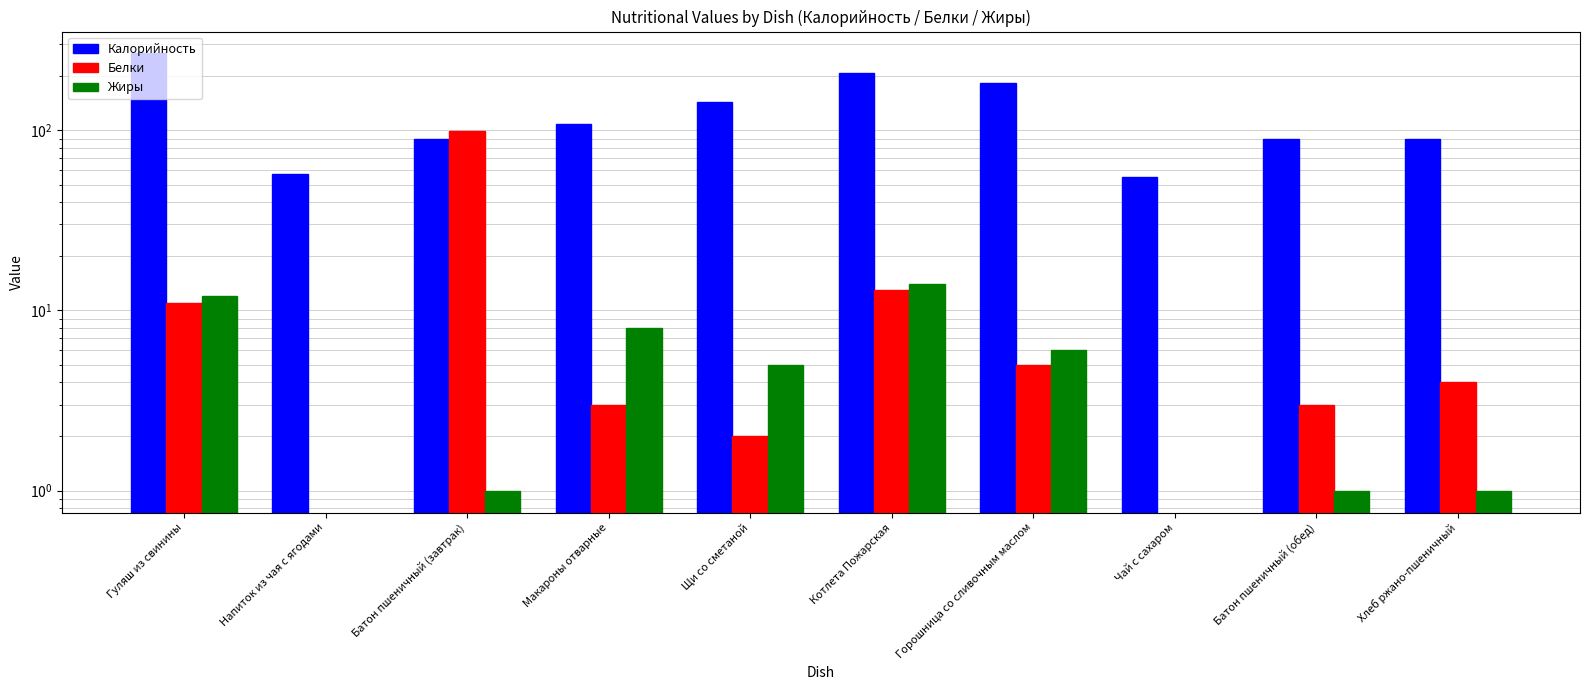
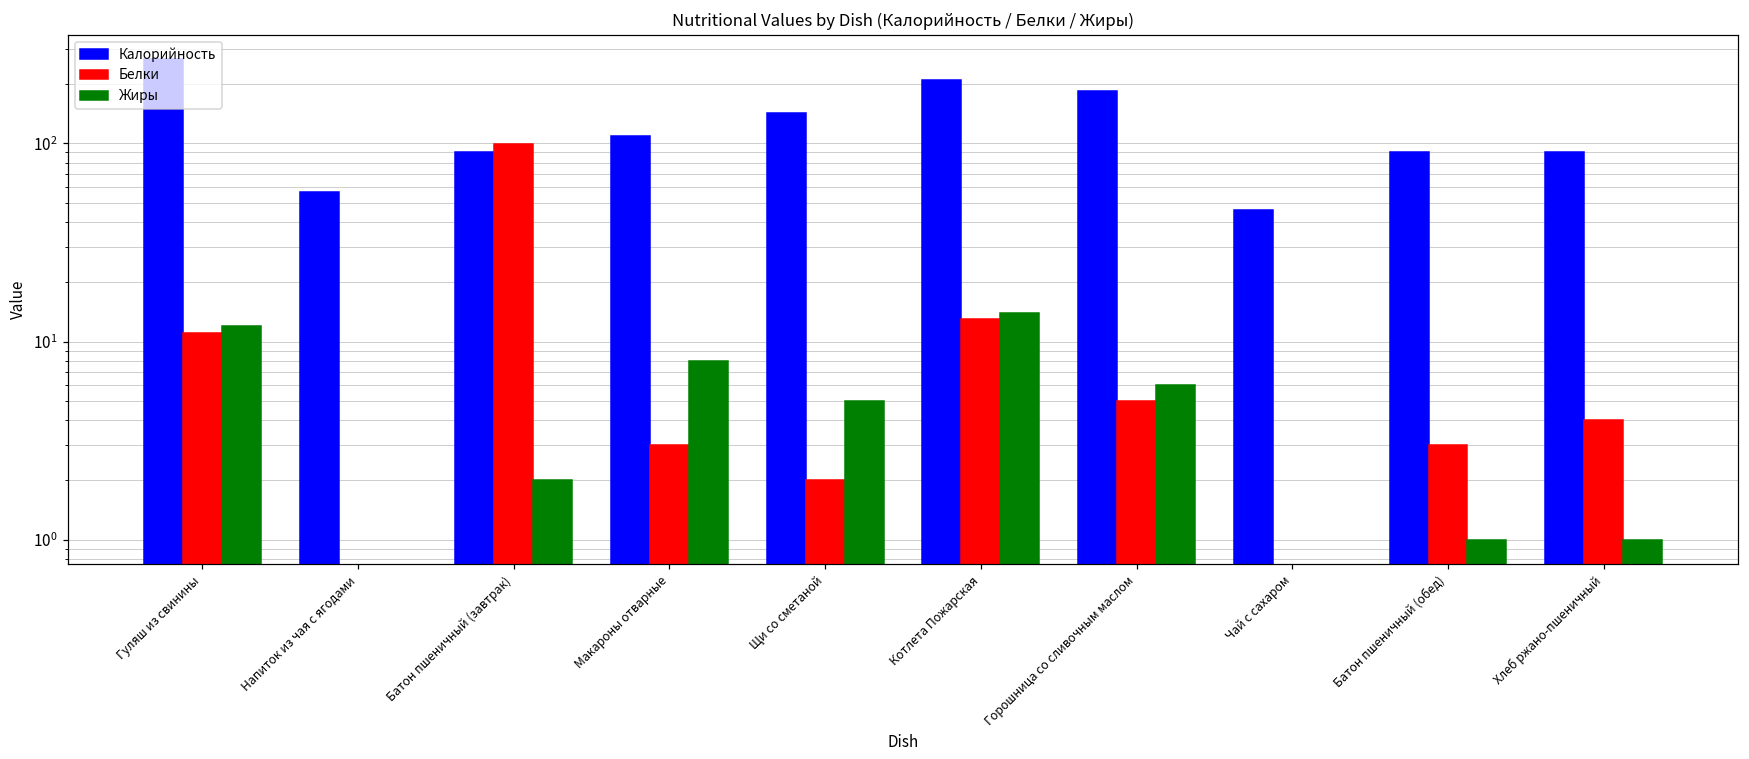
  {
    "Калорийность": {
      "Напиток из чая с ягодами": 57,
      "Батон пшеничный (завтрак)": 90,
      "Макароны отварные": 110,
      "Щи со сметаной": 140,
      "Котлета Пожарская": 210,
      "Горошница со сливочным маслом": 180,
-     "Чай с сахаром": 55,
+     "Чай с сахаром": 46,
      "Батон пшеничный (обед)": 90,
      "Хлеб ржано-пшеничный": 90
    },
    "Белки": {
      "Гуляш из свинины": 11,
      "Батон пшеничный (завтрак)": 100,
      "Макароны отварные": 3,
      "Щи со сметаной": 2,
      "Котлета Пожарская": 13,
      "Горошница со сливочным маслом": 5,
      "Батон пшеничный (обед)": 3,
      "Хлеб ржано-пшеничный": 4
    },
    "Жиры": {
      "Гуляш из свинины": 12,
-     "Батон пшеничный (завтрак)": 1,
+     "Батон пшеничный (завтрак)": 2,
      "Макароны отварные": 8,
      "Щи со сметаной": 5,
      "Котлета Пожарская": 14,
      "Горошница со сливочным маслом": 6,
      "Батон пшеничный (обед)": 1,
      "Хлеб ржано-пшеничный": 1
    }
  }
